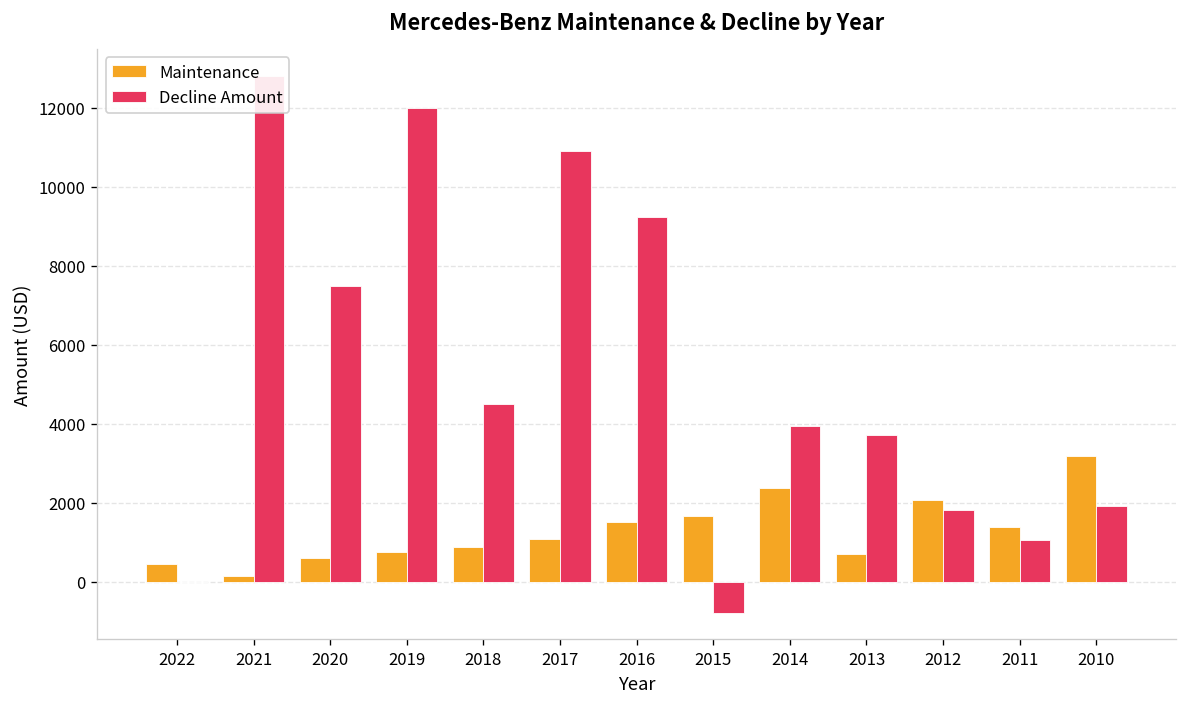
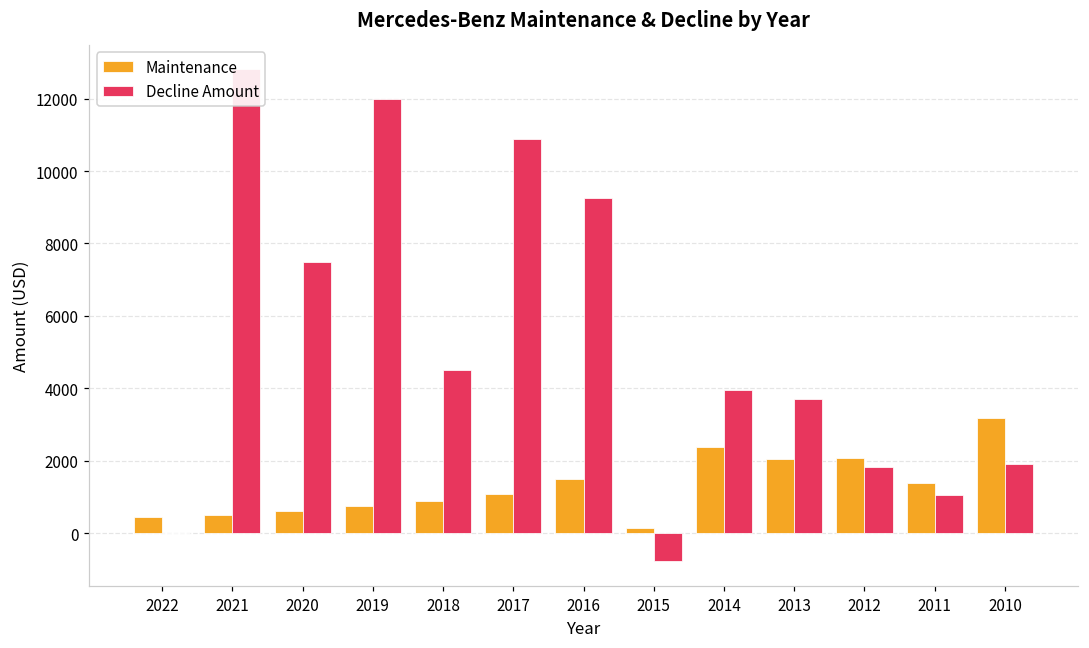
  {
    "Maintenance": {
      "2022": 400,
-     "2021": 200,
+     "2021": 500,
      "2020": 600,
      "2019": 800,
      "2018": 900,
      "2017": 1100,
      "2016": 1500,
-     "2015": 1700,
+     "2015": 100,
      "2014": 2400,
-     "2013": 700,
+     "2013": 2100,
      "2012": 2100,
      "2011": 1400,
      "2010": 3200
    },
    "Decline Amount": {
      "2022": 0,
      "2020": 7500,
      "2019": 12000,
      "2018": 4500,
      "2017": 10900,
      "2016": 9200,
      "2015": -800,
      "2014": 4000,
      "2013": 3700,
      "2012": 1800,
      "2011": 1100,
      "2010": 1900
    }
  }
